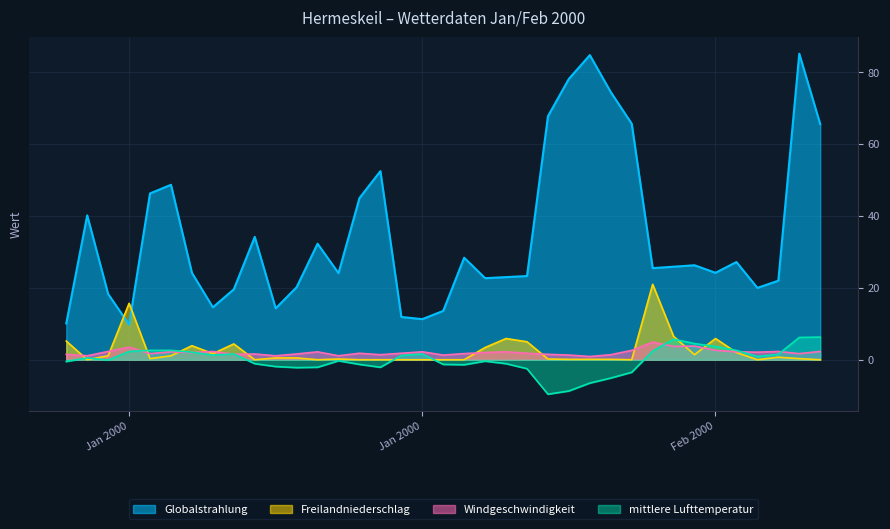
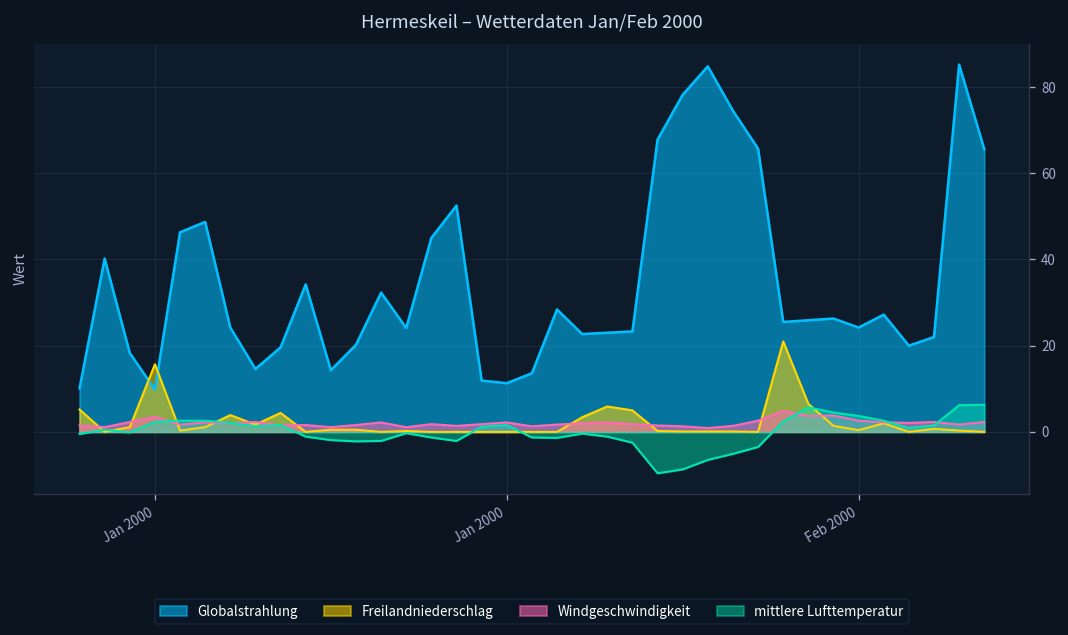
  {
    "Globalstrahlung": {
      "Feb 2000": 24
    },
    "Freilandniederschlag": {
-     "Feb 2000": 6
+     "Feb 2000": 0
    },
    "Windgeschwindigkeit": {
      "Feb 2000": 3
    }
  }
